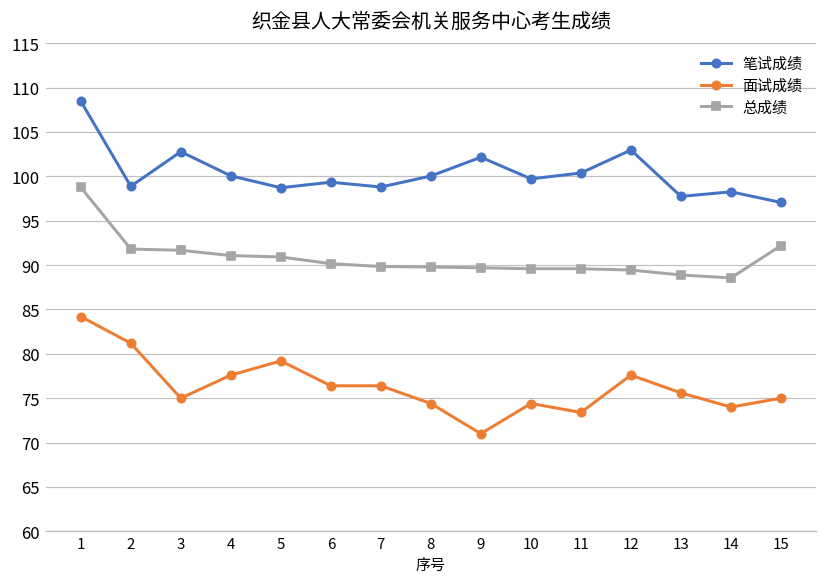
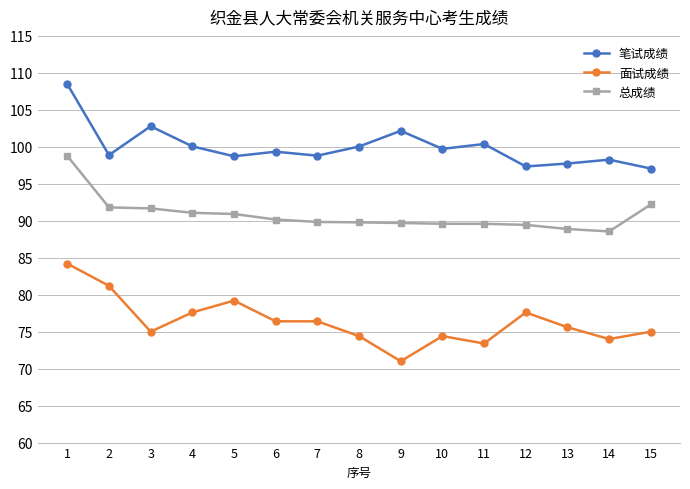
  {
    "笔试成绩": {
      "1": 108,
      "2": 99,
      "3": 103,
      "4": 100,
      "5": 99,
      "6": 99,
      "7": 99,
      "8": 100,
      "9": 102,
      "10": 100,
      "11": 100,
-     "12": 103,
+     "12": 97,
      "13": 98,
      "14": 98,
      "15": 97
    },
    "面试成绩": {
      "1": 84,
      "2": 81,
      "3": 75,
      "4": 78,
      "5": 79,
      "6": 76,
      "7": 76,
      "8": 74,
      "9": 71,
      "10": 74,
      "11": 73,
      "12": 78,
      "13": 76,
      "14": 74,
      "15": 75
    },
    "总成绩": {
      "1": 99,
      "2": 92,
      "3": 92,
      "4": 91,
      "5": 91,
      "6": 90,
      "7": 90,
      "8": 90,
      "9": 90,
      "10": 90,
      "11": 90,
      "12": 89,
      "13": 89,
      "14": 89,
      "15": 92
    }
  }
